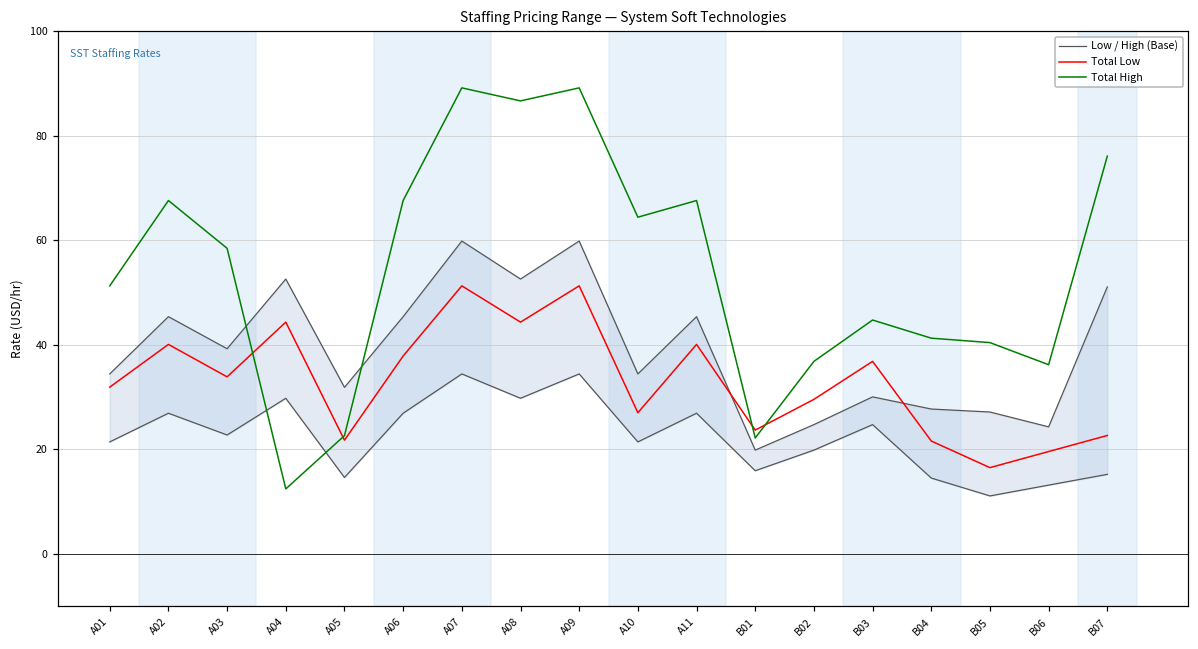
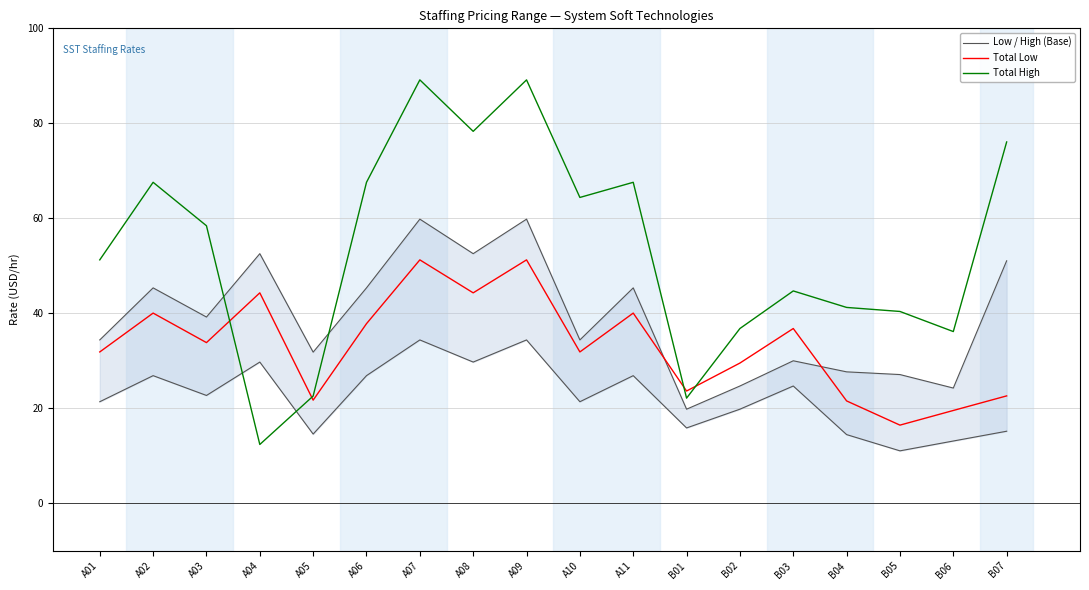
  {
    "Total Low": {
      "A01": 32,
      "A02": 40,
      "A03": 34,
      "A04": 44,
      "A05": 22,
      "A06": 38,
      "A07": 51,
      "A08": 44,
      "A09": 51,
-     "A10": 27,
+     "A10": 32,
      "A11": 40,
      "B01": 24,
      "B02": 30,
      "B03": 37,
      "B04": 22,
      "B05": 16,
      "B06": 20,
      "B07": 23
    },
    "Total High": {
      "A01": 51,
      "A02": 68,
      "A03": 58,
      "A04": 12,
      "A05": 23,
      "A06": 68,
      "A07": 89,
-     "A08": 87,
+     "A08": 78,
      "A09": 89,
      "A10": 64,
      "A11": 68,
      "B01": 22,
      "B02": 37,
      "B03": 45,
      "B04": 41,
      "B05": 40,
      "B06": 36,
      "B07": 76
    }
  }
